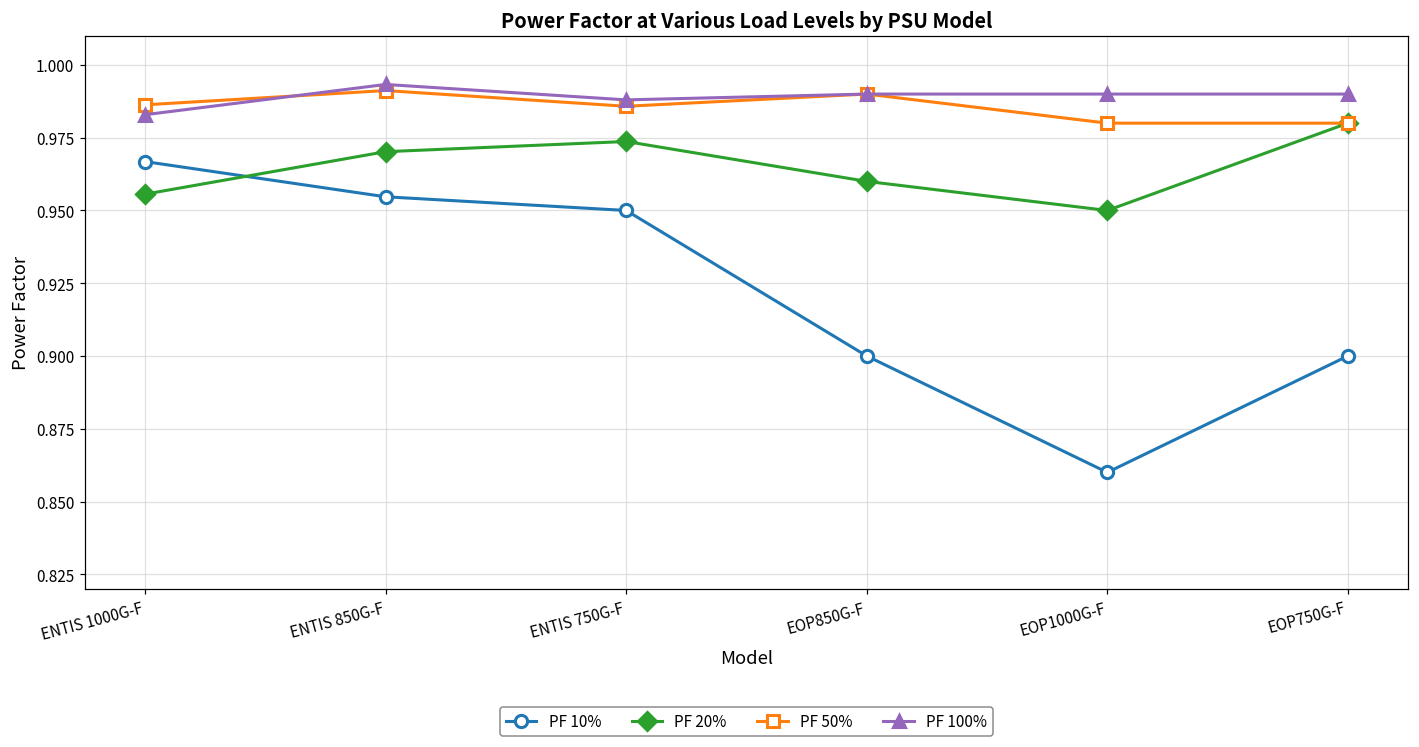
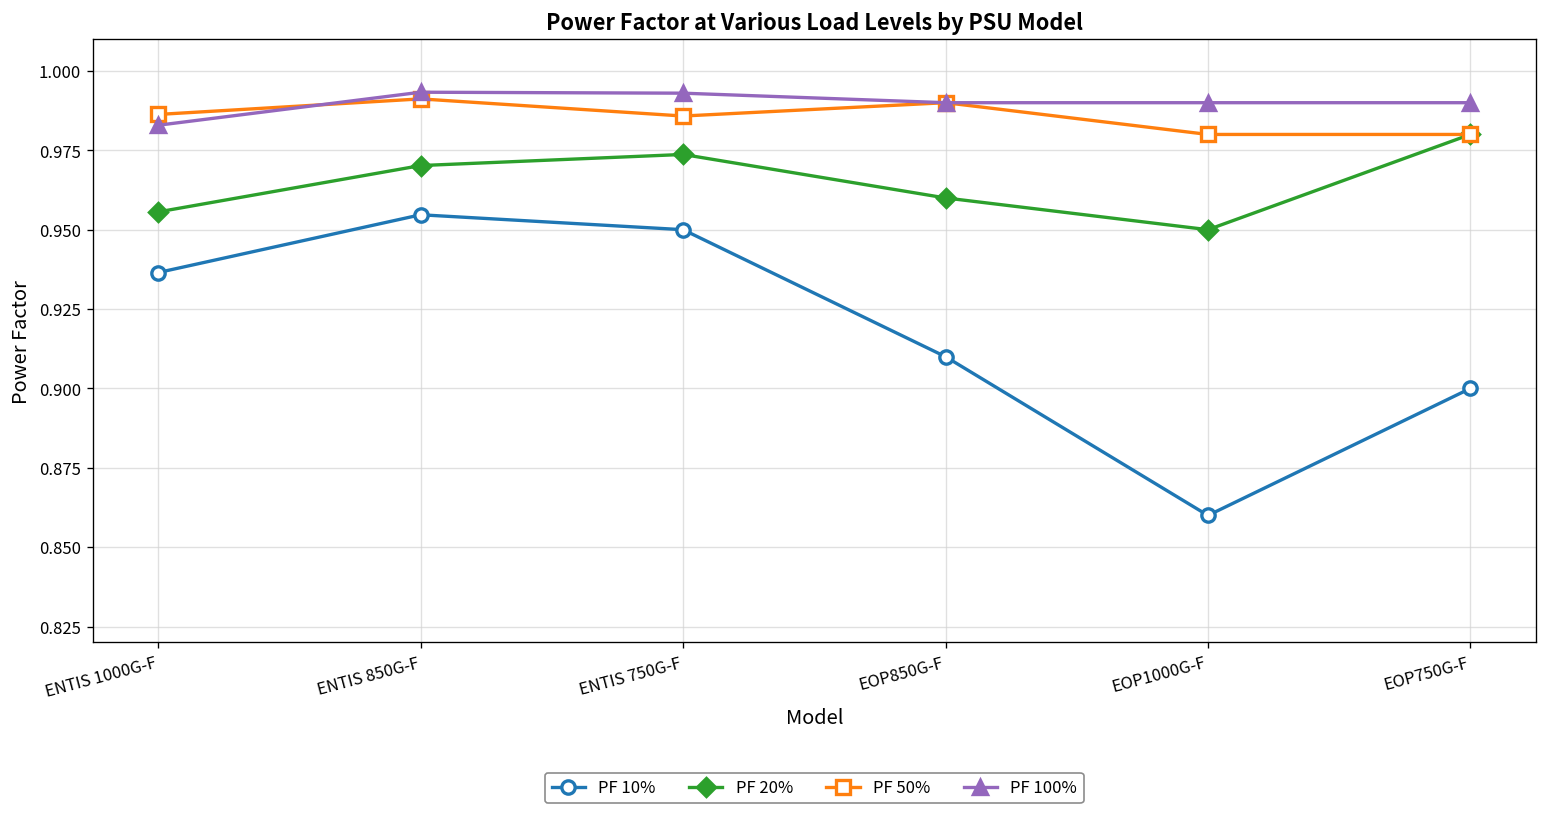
  {
    "PF 10%": {
-     "ENTIS 1000G-F": 0.967,
+     "ENTIS 1000G-F": 0.937,
      "ENTIS 850G-F": 0.955,
      "ENTIS 750G-F": 0.950,
-     "EOP850G-F": 0.90,
+     "EOP850G-F": 0.91,
      "EOP1000G-F": 0.860,
      "EOP750G-F": 0.900
    },
    "PF 20%": {
      "ENTIS 1000G-F": 0.956,
      "ENTIS 850G-F": 0.970,
      "ENTIS 750G-F": 0.974,
      "EOP850G-F": 0.960,
      "EOP1000G-F": 0.950
    },
    "PF 50%": {
      "ENTIS 1000G-F": 0.986,
      "ENTIS 850G-F": 0.991,
      "ENTIS 750G-F": 0.986,
      "EOP1000G-F": 0.980
    },
    "PF 100%": {
      "ENTIS 1000G-F": 0.983,
      "ENTIS 850G-F": 0.993,
-     "ENTIS 750G-F": 0.988,
+     "ENTIS 750G-F": 0.993,
      "EOP1000G-F": 0.990,
      "EOP750G-F": 0.990
    }
  }
